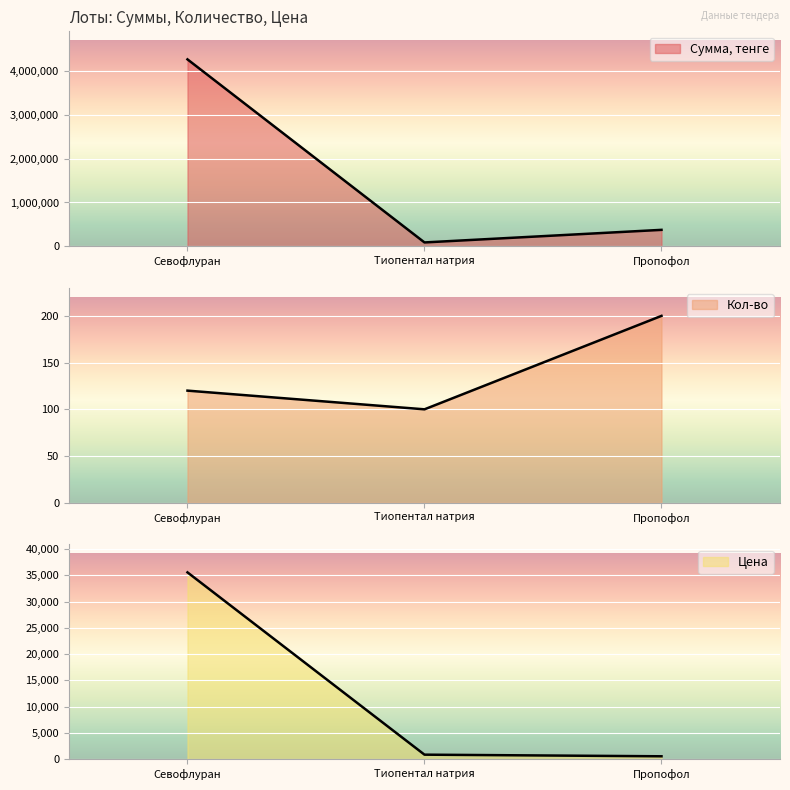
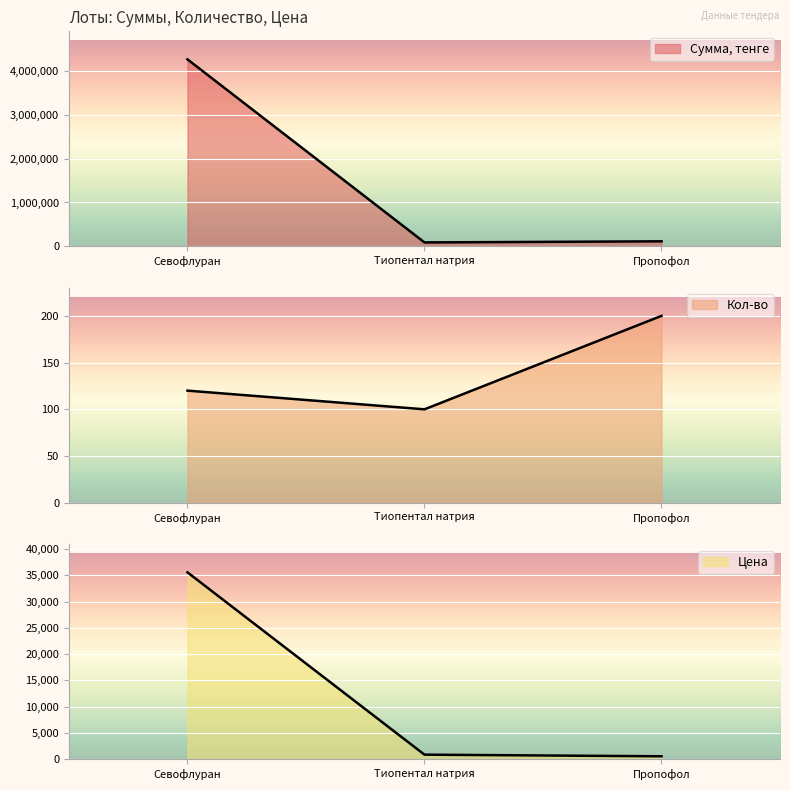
  {
    "Лоты: Суммы, Количество, Цена": {
      "Севофлуран": "4,300,000",
      "Тиопентал натрия": "100,000",
-     "Пропофол": "400,000"
+     "Пропофол": "100,000"
    }
  }
